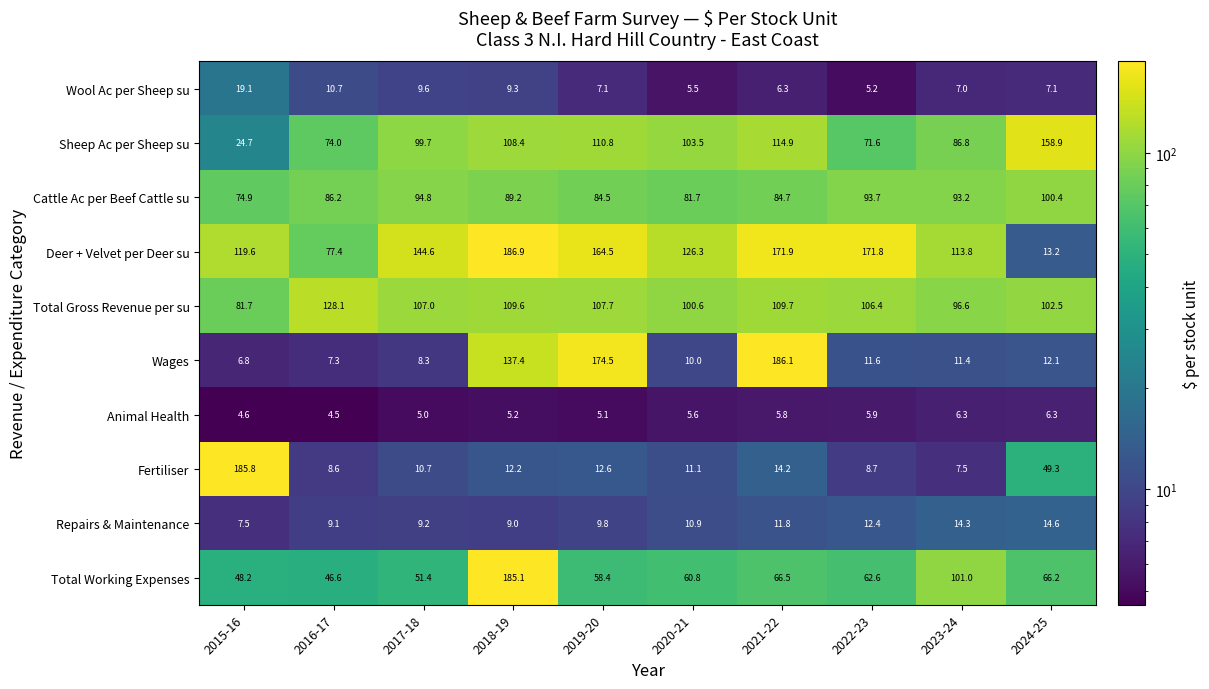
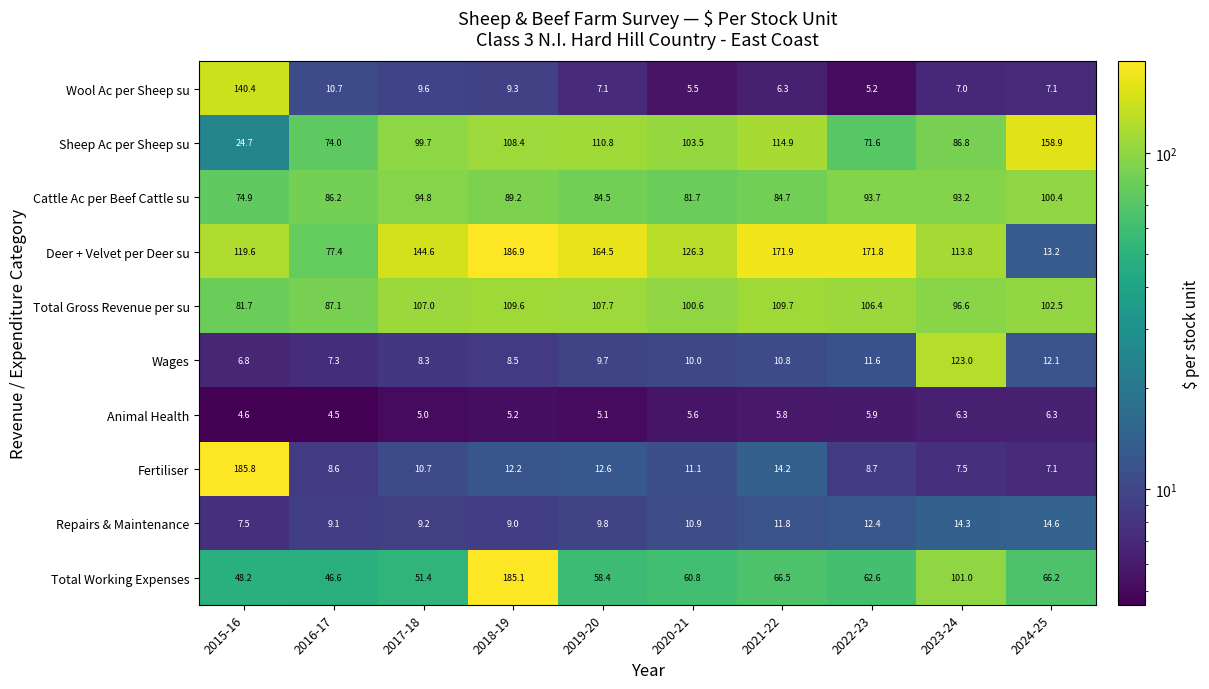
  {
    "Wool Ac per Sheep su": {
-     "2015-16": 19.1,
+     "2015-16": 140.4,
      "2016-17": 10.7,
      "2017-18": 9.6,
      "2018-19": 9.3,
      "2019-20": 7.1,
      "2020-21": 5.5,
      "2021-22": 6.3,
      "2022-23": 5.2,
      "2023-24": 7.0,
      "2024-25": 7.1
    },
    "Sheep Ac per Sheep su": {
      "2015-16": 24.7,
      "2016-17": 74.0,
      "2017-18": 99.7,
      "2018-19": 108.4,
      "2019-20": 110.8,
      "2020-21": 103.5,
      "2021-22": 114.9,
      "2022-23": 71.6,
      "2023-24": 86.8,
      "2024-25": 158.9
    },
    "Cattle Ac per Beef Cattle su": {
      "2015-16": 74.9,
      "2016-17": 86.2,
      "2017-18": 94.8,
      "2018-19": 89.2,
      "2019-20": 84.5,
      "2020-21": 81.7,
      "2021-22": 84.7,
      "2022-23": 93.7,
      "2023-24": 93.2,
      "2024-25": 100.4
    },
    "Deer + Velvet per Deer su": {
      "2015-16": 119.6,
      "2016-17": 77.4,
      "2017-18": 144.6,
      "2018-19": 186.9,
      "2019-20": 164.5,
      "2020-21": 126.3,
      "2021-22": 171.9,
      "2022-23": 171.8,
      "2023-24": 113.8,
      "2024-25": 13.2
    },
    "Total Gross Revenue per su": {
      "2015-16": 81.7,
-     "2016-17": 128.1,
+     "2016-17": 87.1,
      "2017-18": 107.0,
      "2018-19": 109.6,
      "2019-20": 107.7,
      "2020-21": 100.6,
      "2021-22": 109.7,
      "2022-23": 106.4,
      "2023-24": 96.6,
      "2024-25": 102.5
    },
    "Wages": {
      "2015-16": 6.8,
      "2016-17": 7.3,
      "2017-18": 8.3,
-     "2018-19": 137.4,
-     "2019-20": 174.5,
+     "2018-19": 8.5,
+     "2019-20": 9.7,
      "2020-21": 10.0,
-     "2021-22": 186.1,
+     "2021-22": 10.8,
      "2022-23": 11.6,
-     "2023-24": 11.4,
+     "2023-24": 123.0,
      "2024-25": 12.1
    },
    "Animal Health": {
      "2015-16": 4.6,
      "2016-17": 4.5,
      "2017-18": 5.0,
      "2018-19": 5.2,
      "2019-20": 5.1,
      "2020-21": 5.6,
      "2021-22": 5.8,
      "2022-23": 5.9,
      "2023-24": 6.3,
      "2024-25": 6.3
    },
    "Fertiliser": {
      "2015-16": 185.8,
      "2016-17": 8.6,
      "2017-18": 10.7,
      "2018-19": 12.2,
      "2019-20": 12.6,
      "2020-21": 11.1,
      "2021-22": 14.2,
      "2022-23": 8.7,
      "2023-24": 7.5,
-     "2024-25": 49.3
+     "2024-25": 7.1
    },
    "Repairs & Maintenance": {
      "2015-16": 7.5,
      "2016-17": 9.1,
      "2017-18": 9.2,
      "2018-19": 9.0,
      "2019-20": 9.8,
      "2020-21": 10.9,
      "2021-22": 11.8,
      "2022-23": 12.4,
      "2023-24": 14.3,
      "2024-25": 14.6
    },
    "Total Working Expenses": {
      "2015-16": 48.2,
      "2016-17": 46.6,
      "2017-18": 51.4,
      "2018-19": 185.1,
      "2019-20": 58.4,
      "2020-21": 60.8,
      "2021-22": 66.5,
      "2022-23": 62.6,
      "2023-24": 101.0,
      "2024-25": 66.2
    }
  }
